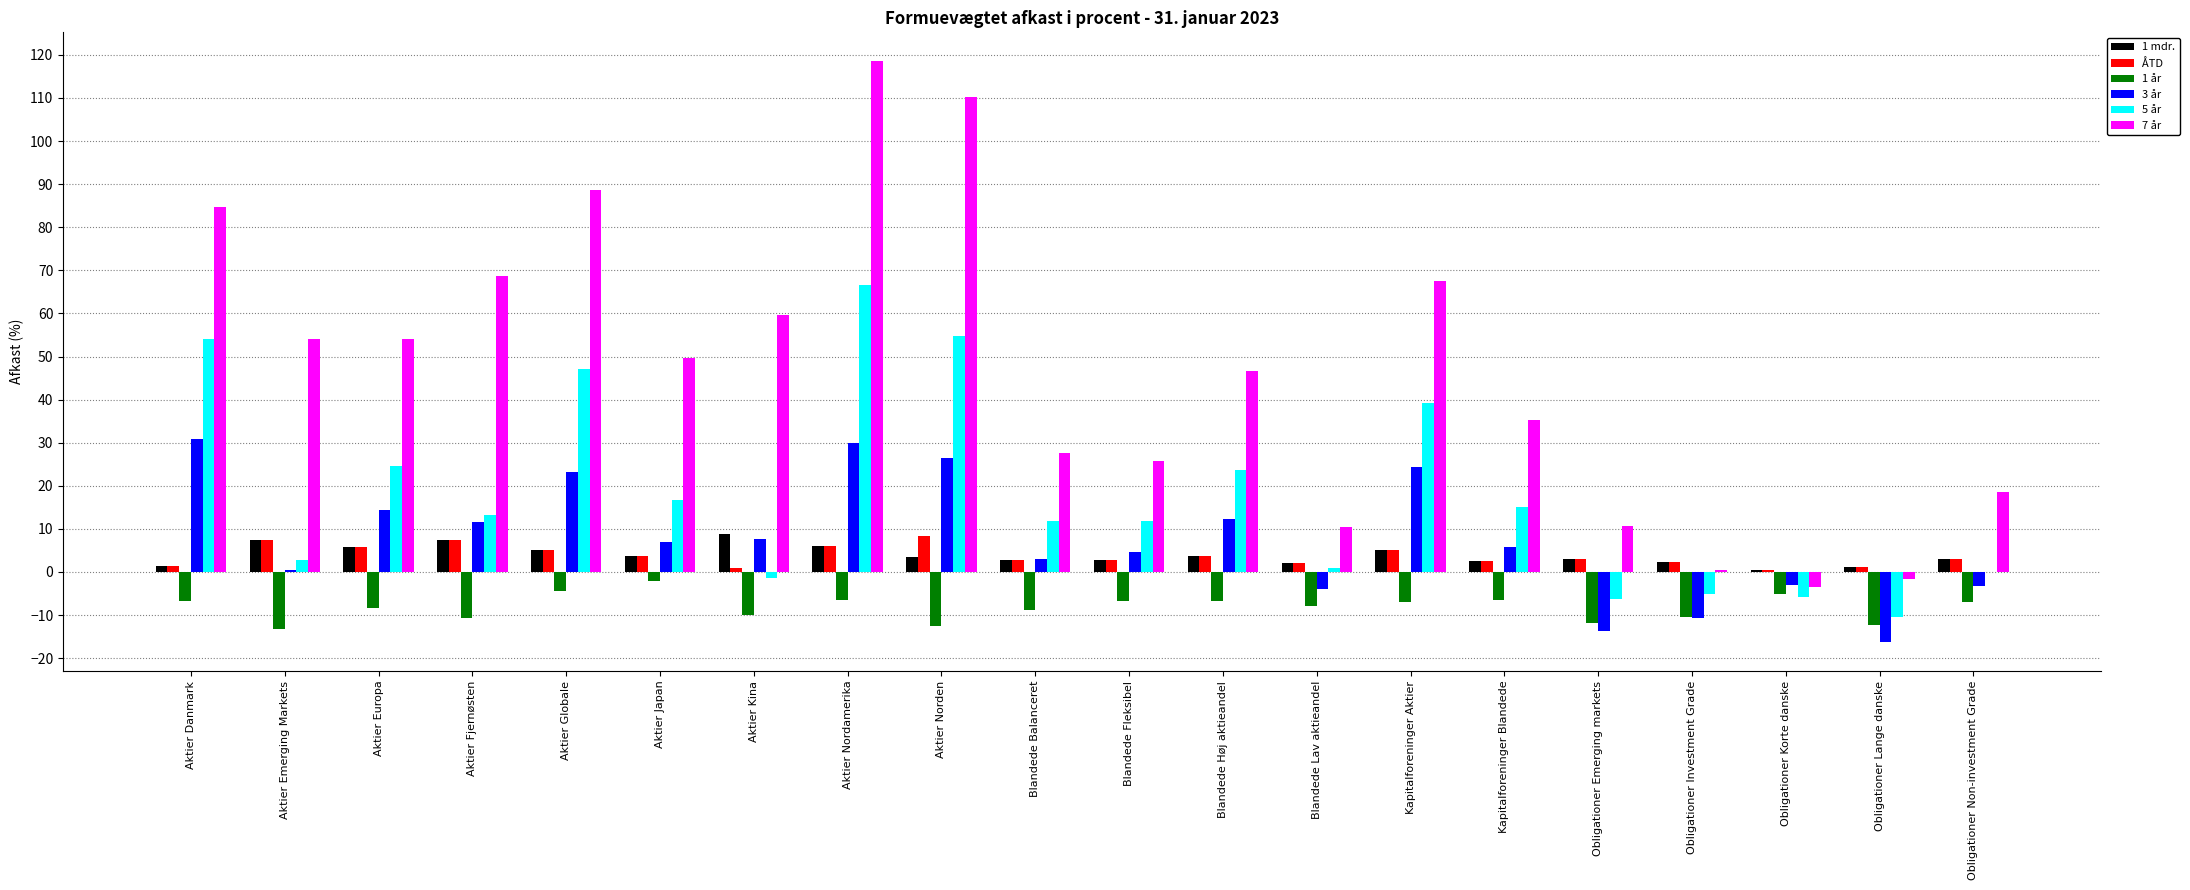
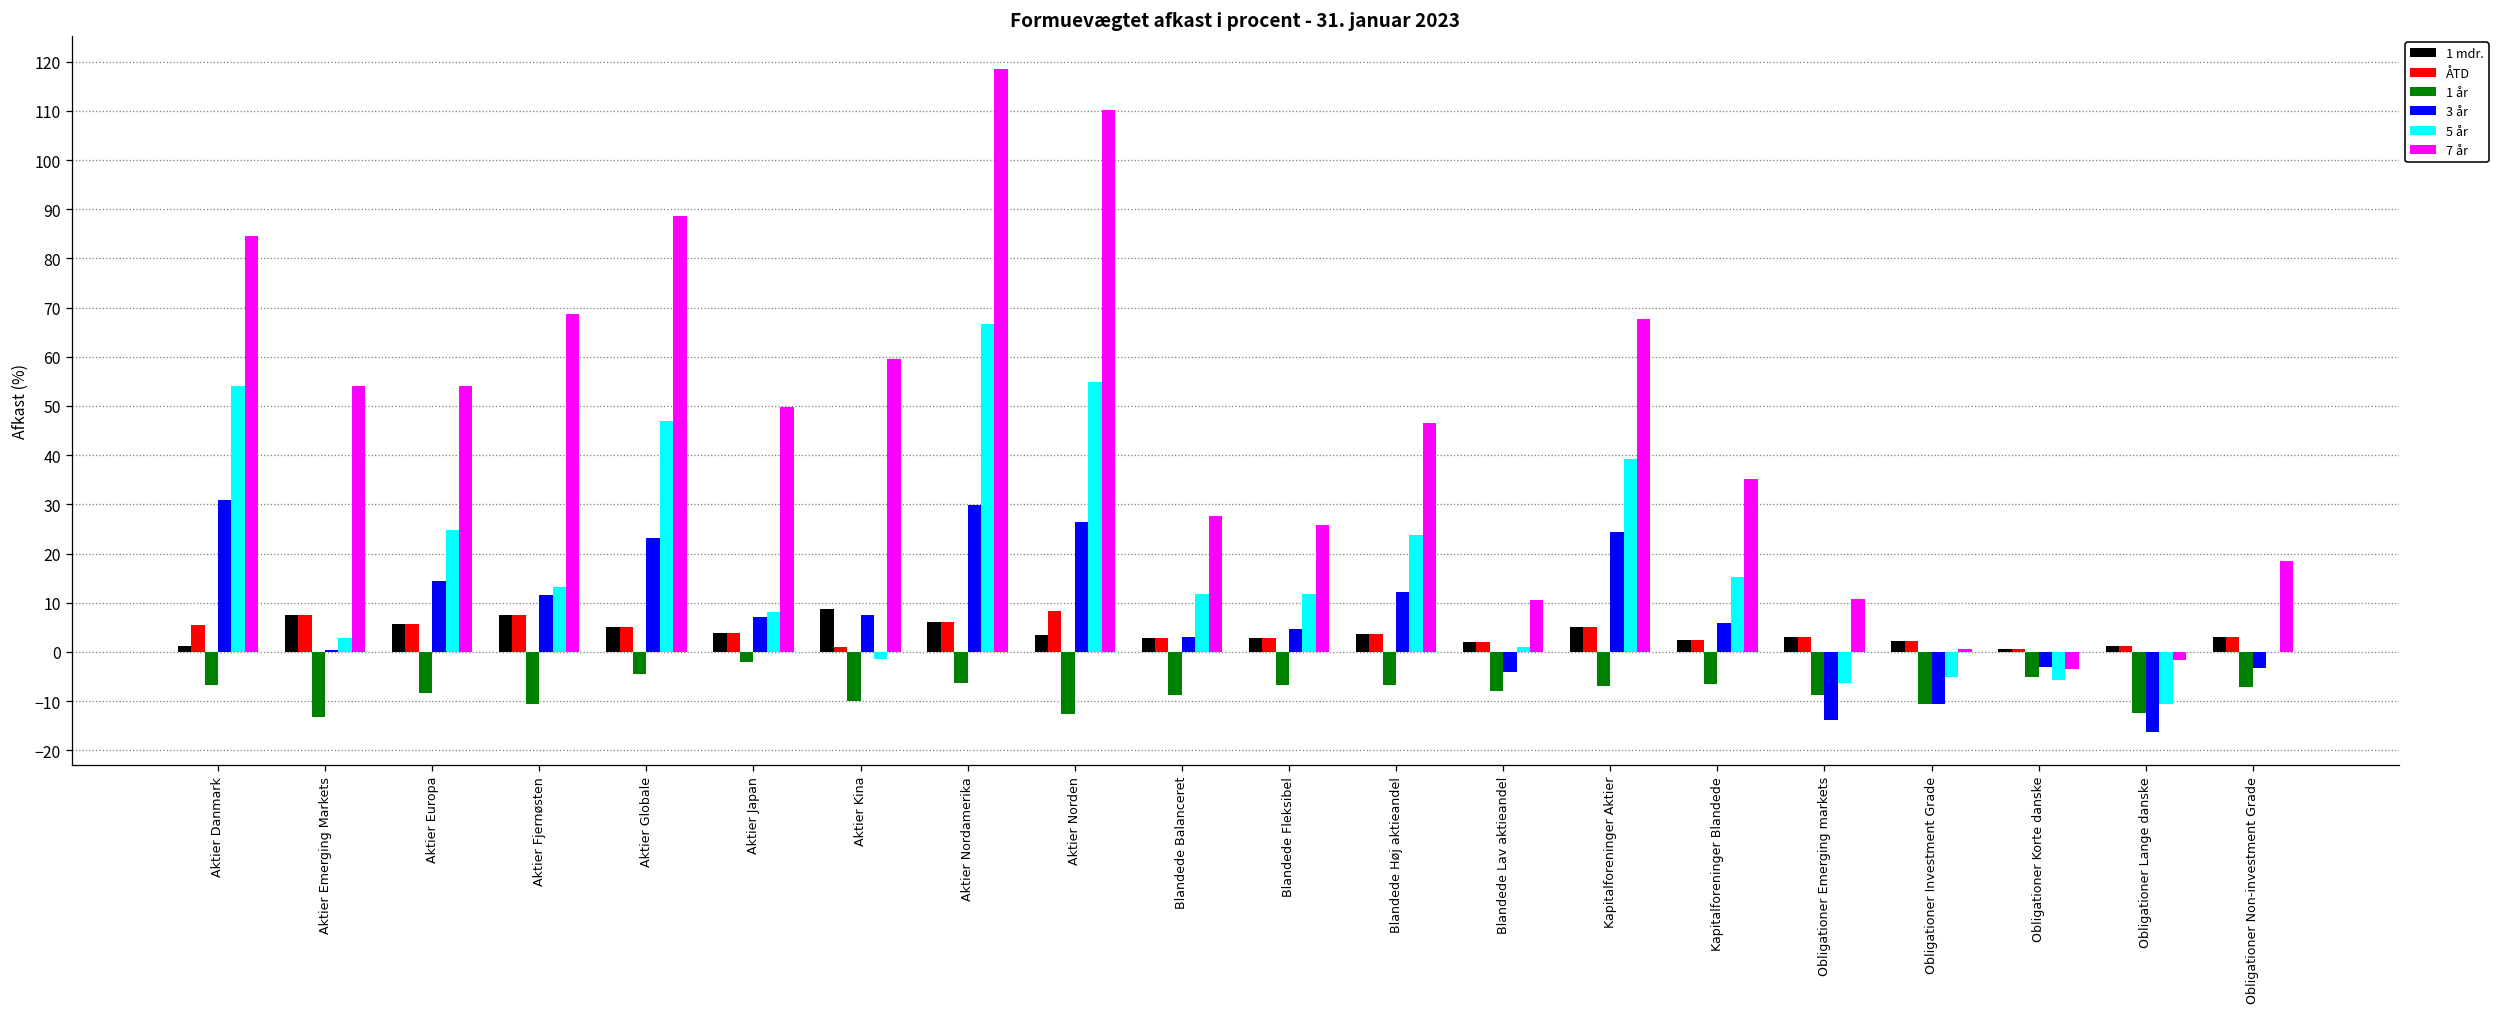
  {
    "1 mdr.": {
      "Aktier Danmark": 1,
      "Aktier Emerging Markets": 7,
      "Aktier Europa": 6,
      "Aktier Fjernøsten": 7,
      "Aktier Globale": 5,
      "Aktier Japan": 4,
      "Aktier Kina": 9,
      "Aktier Nordamerika": 6,
      "Aktier Norden": 3,
      "Blandede Balanceret": 3,
      "Blandede Fleksibel": 3,
      "Blandede Høj aktieandel": 4,
      "Blandede Lav aktieandel": 2,
      "Kapitalforeninger Aktier": 5,
      "Kapitalforeninger Blandede": 2,
      "Obligationer Emerging markets": 3,
      "Obligationer Investment Grade": 2,
      "Obligationer Lange danske": 1,
      "Obligationer Non-investment Grade": 3
    },
    "ÅTD": {
-     "Aktier Danmark": 1,
+     "Aktier Danmark": 5,
      "Aktier Emerging Markets": 7,
      "Aktier Europa": 6,
      "Aktier Fjernøsten": 7,
      "Aktier Globale": 5,
      "Aktier Japan": 4,
      "Aktier Kina": 1,
      "Aktier Nordamerika": 6,
      "Aktier Norden": 8,
      "Blandede Balanceret": 3,
      "Blandede Fleksibel": 3,
      "Blandede Høj aktieandel": 4,
      "Blandede Lav aktieandel": 2,
      "Kapitalforeninger Aktier": 5,
      "Kapitalforeninger Blandede": 2,
      "Obligationer Emerging markets": 3,
      "Obligationer Investment Grade": 2,
      "Obligationer Lange danske": 1,
      "Obligationer Non-investment Grade": 3
    },
    "1 år": {
      "Aktier Danmark": -7,
      "Aktier Emerging Markets": -13,
      "Aktier Europa": -8,
      "Aktier Fjernøsten": -11,
      "Aktier Globale": -4,
      "Aktier Japan": -2,
      "Aktier Kina": -10,
      "Aktier Nordamerika": -6,
      "Aktier Norden": -13,
      "Blandede Balanceret": -9,
      "Blandede Fleksibel": -7,
      "Blandede Høj aktieandel": -7,
      "Blandede Lav aktieandel": -8,
      "Kapitalforeninger Aktier": -7,
      "Kapitalforeninger Blandede": -7,
-     "Obligationer Emerging markets": -12,
+     "Obligationer Emerging markets": -9,
      "Obligationer Investment Grade": -11,
      "Obligationer Korte danske": -5,
      "Obligationer Lange danske": -12,
      "Obligationer Non-investment Grade": -7
    },
    "3 år": {
      "Aktier Danmark": 31,
      "Aktier Europa": 14,
      "Aktier Fjernøsten": 11,
      "Aktier Globale": 23,
      "Aktier Japan": 7,
      "Aktier Kina": 8,
      "Aktier Nordamerika": 30,
      "Aktier Norden": 26,
      "Blandede Balanceret": 3,
      "Blandede Fleksibel": 5,
      "Blandede Høj aktieandel": 12,
      "Blandede Lav aktieandel": -4,
      "Kapitalforeninger Aktier": 24,
      "Kapitalforeninger Blandede": 6,
      "Obligationer Emerging markets": -14,
      "Obligationer Investment Grade": -11,
      "Obligationer Korte danske": -3,
      "Obligationer Lange danske": -16,
      "Obligationer Non-investment Grade": -3
    },
    "5 år": {
      "Aktier Danmark": 54,
      "Aktier Emerging Markets": 3,
      "Aktier Europa": 25,
      "Aktier Fjernøsten": 13,
      "Aktier Globale": 47,
-     "Aktier Japan": 17,
+     "Aktier Japan": 8,
      "Aktier Kina": -1,
      "Aktier Nordamerika": 67,
      "Aktier Norden": 55,
      "Blandede Balanceret": 12,
      "Blandede Fleksibel": 12,
      "Blandede Høj aktieandel": 24,
      "Blandede Lav aktieandel": 1,
      "Kapitalforeninger Aktier": 39,
      "Kapitalforeninger Blandede": 15,
      "Obligationer Emerging markets": -6,
      "Obligationer Investment Grade": -5,
      "Obligationer Korte danske": -6,
      "Obligationer Lange danske": -10
    },
    "7 år": {
      "Aktier Danmark": 85,
      "Aktier Emerging Markets": 54,
      "Aktier Europa": 54,
      "Aktier Fjernøsten": 69,
      "Aktier Globale": 89,
      "Aktier Japan": 50,
      "Aktier Kina": 60,
      "Aktier Nordamerika": 118,
      "Aktier Norden": 110,
      "Blandede Balanceret": 28,
      "Blandede Fleksibel": 26,
      "Blandede Høj aktieandel": 47,
      "Blandede Lav aktieandel": 10,
      "Kapitalforeninger Aktier": 68,
      "Kapitalforeninger Blandede": 35,
      "Obligationer Emerging markets": 11,
      "Obligationer Korte danske": -3,
      "Obligationer Lange danske": -2,
      "Obligationer Non-investment Grade": 19
    }
  }
